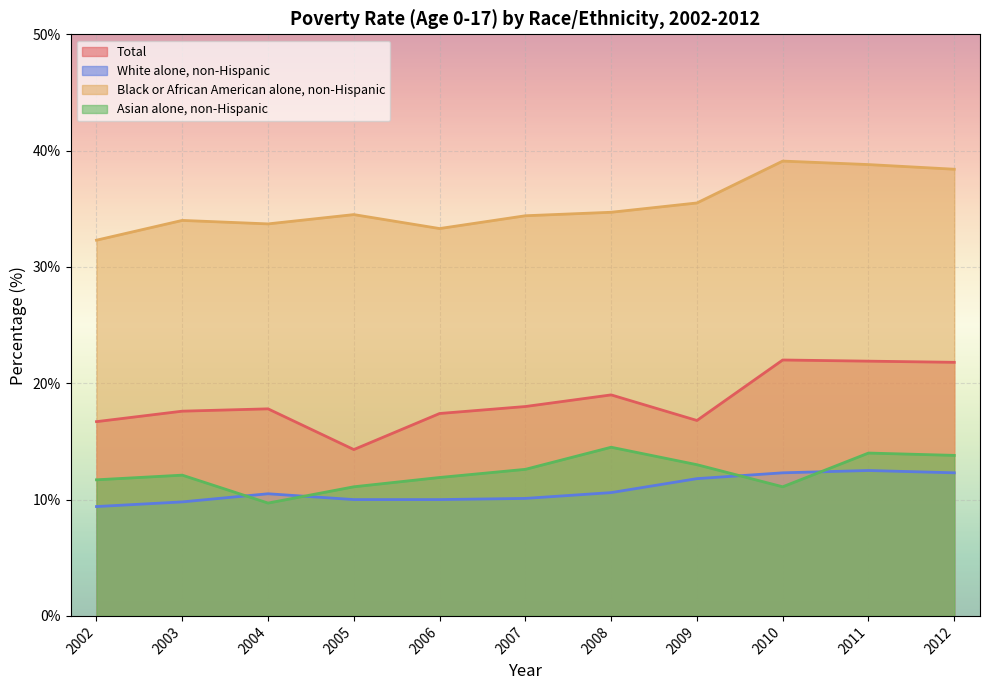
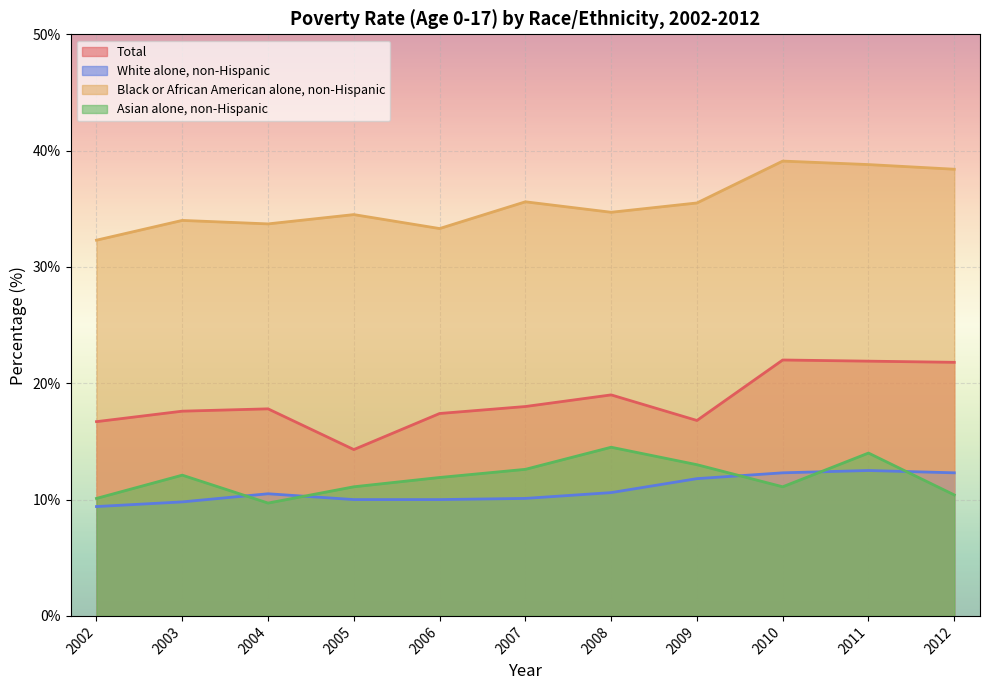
  {
    "Total": {
      "2002": "16.7%",
      "2003": "17.6%",
      "2004": "17.8%",
      "2005": "14.3%",
      "2006": "17.4%",
      "2007": "18.0%",
      "2008": "19.0%",
      "2009": "16.8%",
      "2010": "22.0%",
      "2011": "21.9%",
      "2012": "21.8%"
    },
    "White alone, non-Hispanic": {
      "2002": "9.4%",
      "2003": "9.8%",
      "2004": "10.5%",
      "2005": "10.0%",
      "2006": "10.0%",
      "2007": "10.1%",
      "2008": "10.6%",
      "2009": "11.8%",
      "2010": "12.3%",
      "2011": "12.5%",
      "2012": "12.3%"
    },
    "Black or African American alone, non-Hispanic": {
      "2002": "32.3%",
      "2003": "34.0%",
      "2004": "33.7%",
      "2005": "34.5%",
      "2006": "33.3%",
-     "2007": "34.4%",
+     "2007": "35.6%",
      "2008": "34.7%",
      "2009": "35.5%",
      "2010": "39.1%",
      "2011": "38.8%",
      "2012": "38.4%"
    },
    "Asian alone, non-Hispanic": {
-     "2002": "11.7%",
+     "2002": "10.1%",
      "2003": "12.1%",
      "2004": "9.7%",
      "2005": "11.1%",
      "2006": "11.9%",
      "2007": "12.6%",
      "2008": "14.5%",
      "2009": "13.0%",
      "2010": "11.1%",
      "2011": "14.0%",
-     "2012": "13.8%"
+     "2012": "10.4%"
    }
  }
